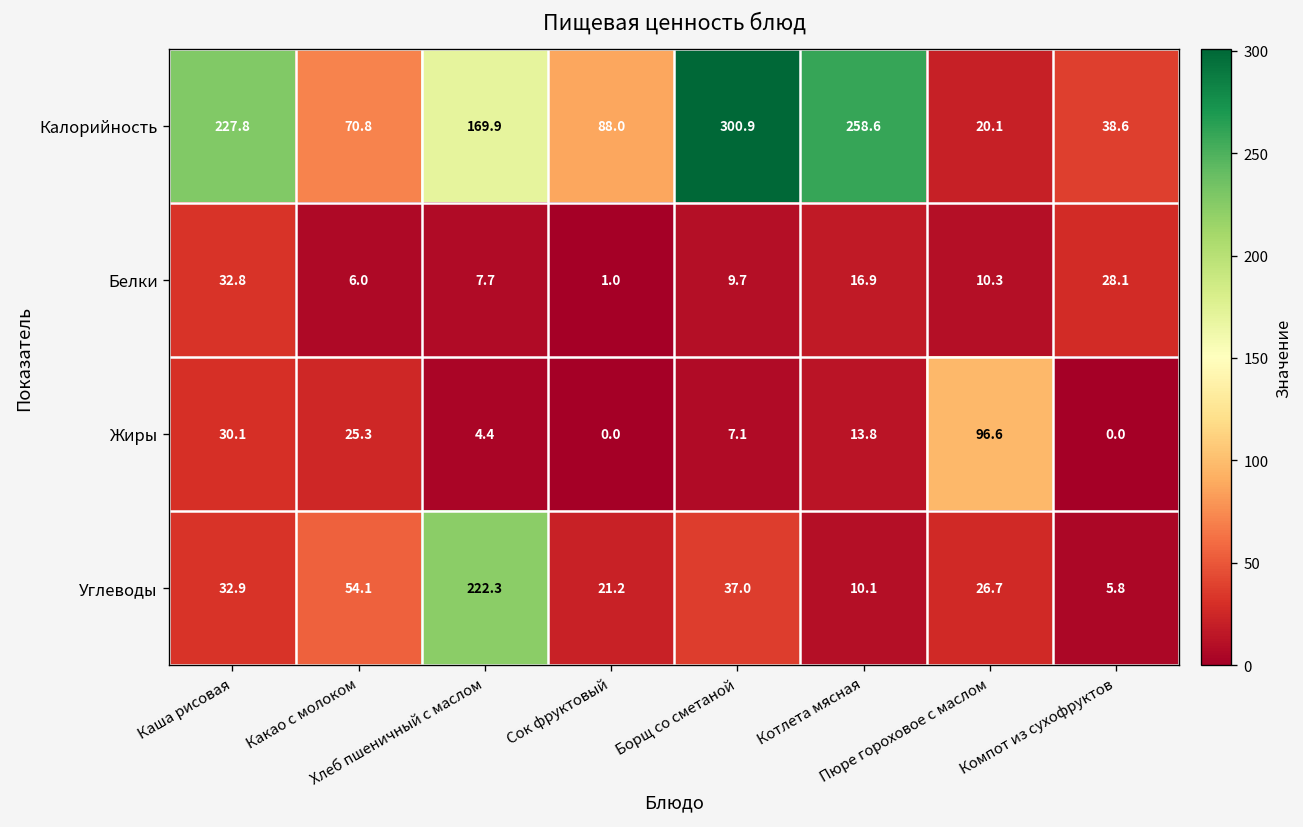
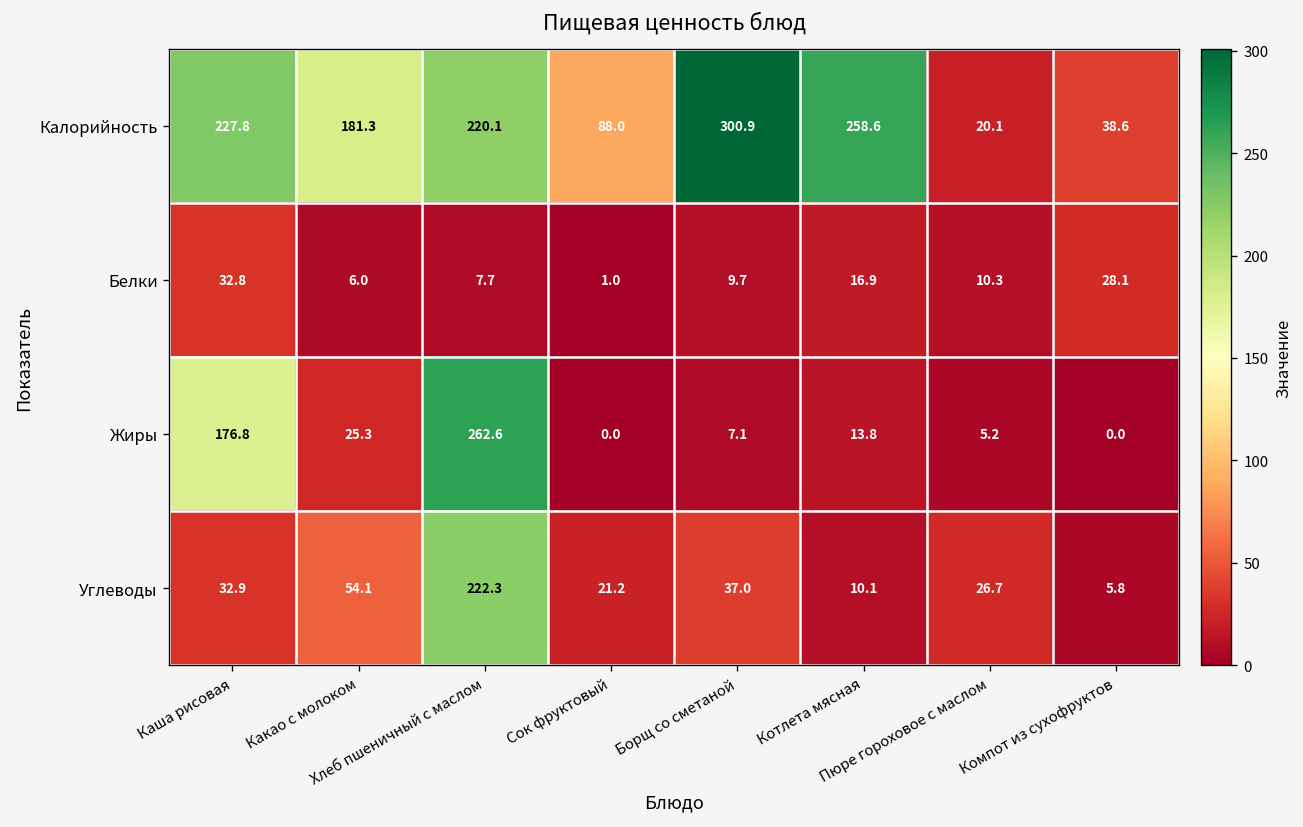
  {
    "Калорийность": {
      "Каша рисовая": 227.8,
-     "Какао с молоком": 70.8,
-     "Хлеб пшеничный с маслом": 169.9,
+     "Какао с молоком": 181.3,
+     "Хлеб пшеничный с маслом": 220.1,
      "Сок фруктовый": 88.0,
      "Борщ со сметаной": 300.9,
      "Котлета мясная": 258.6,
      "Пюре гороховое с маслом": 20.1,
      "Компот из сухофруктов": 38.6
    },
    "Белки": {
      "Каша рисовая": 32.8,
      "Какао с молоком": 6.0,
      "Хлеб пшеничный с маслом": 7.7,
      "Сок фруктовый": 1.0,
      "Борщ со сметаной": 9.7,
      "Котлета мясная": 16.9,
      "Пюре гороховое с маслом": 10.3,
      "Компот из сухофруктов": 28.1
    },
    "Жиры": {
-     "Каша рисовая": 30.1,
+     "Каша рисовая": 176.8,
      "Какао с молоком": 25.3,
-     "Хлеб пшеничный с маслом": 4.4,
+     "Хлеб пшеничный с маслом": 262.6,
      "Сок фруктовый": 0.0,
      "Борщ со сметаной": 7.1,
      "Котлета мясная": 13.8,
-     "Пюре гороховое с маслом": 96.6,
+     "Пюре гороховое с маслом": 5.2,
      "Компот из сухофруктов": 0.0
    },
    "Углеводы": {
      "Каша рисовая": 32.9,
      "Какао с молоком": 54.1,
      "Хлеб пшеничный с маслом": 222.3,
      "Сок фруктовый": 21.2,
      "Борщ со сметаной": 37.0,
      "Котлета мясная": 10.1,
      "Пюре гороховое с маслом": 26.7,
      "Компот из сухофруктов": 5.8
    }
  }
